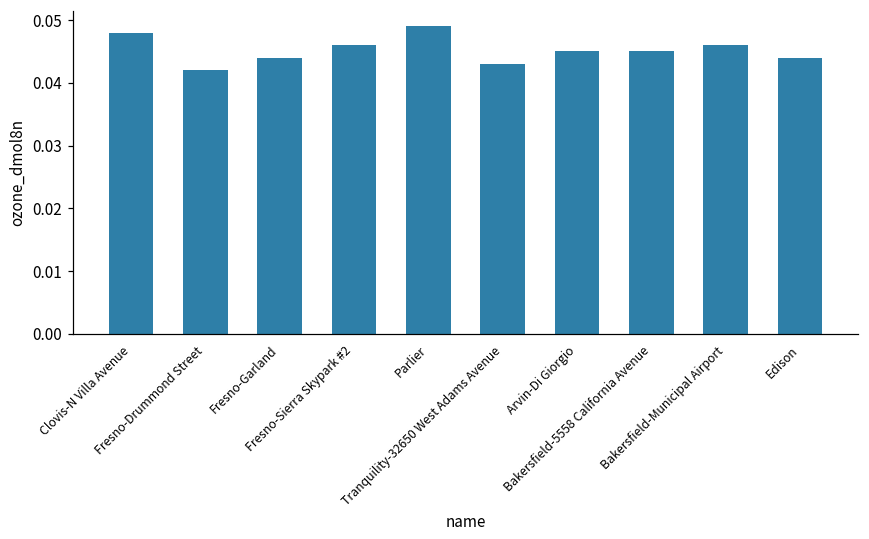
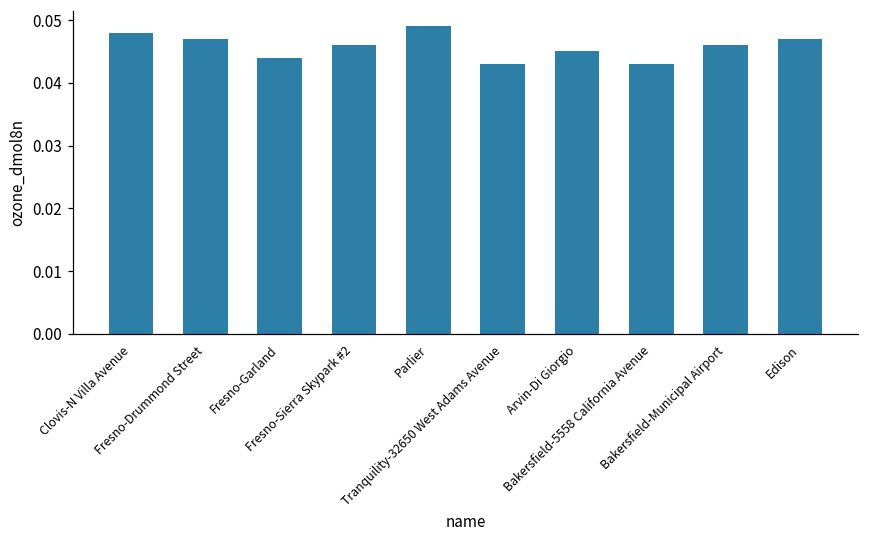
  {
    "Clovis-N Villa Avenue": 0.048,
-   "Fresno-Drummond Street": 0.042,
+   "Fresno-Drummond Street": 0.047,
    "Fresno-Garland": 0.044,
    "Fresno-Sierra Skypark #2": 0.046,
    "Parlier": 0.049,
    "Tranquility-32650 West Adams Avenue": 0.043,
    "Arvin-Di Giorgio": 0.045,
-   "Bakersfield-5558 California Avenue": 0.045,
+   "Bakersfield-5558 California Avenue": 0.043,
    "Bakersfield-Municipal Airport": 0.046,
-   "Edison": 0.044
+   "Edison": 0.047
  }
